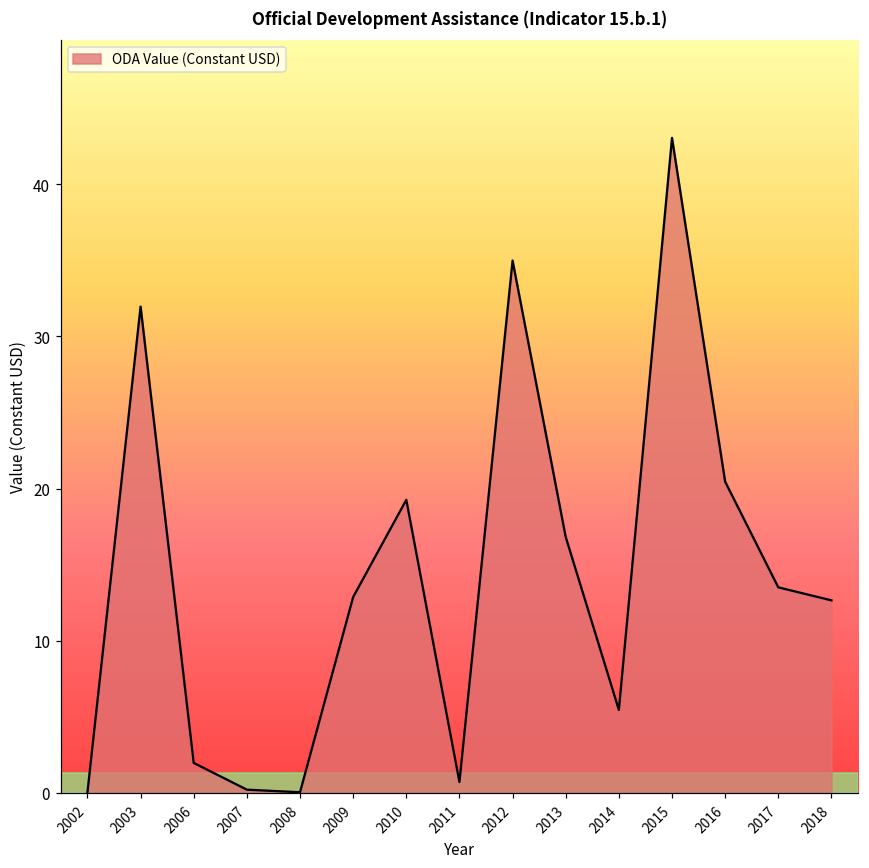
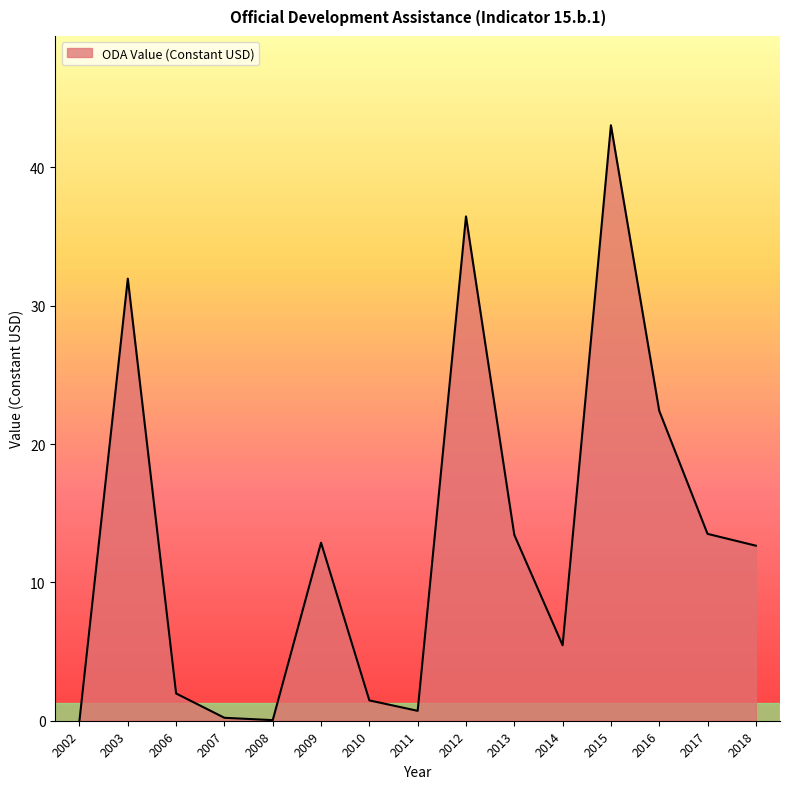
  {
    "2003": 32.0,
    "2006": 2.0,
    "2009": 12.9,
-   "2010": 19.3,
-   "2012": 35.0,
-   "2013": 16.8,
+   "2010": 1.5,
+   "2012": 36.5,
+   "2013": 13.4,
    "2014": 5.5,
    "2015": 43.0,
-   "2016": 20.4,
+   "2016": 22.4,
    "2017": 13.5,
    "2018": 12.7
  }
